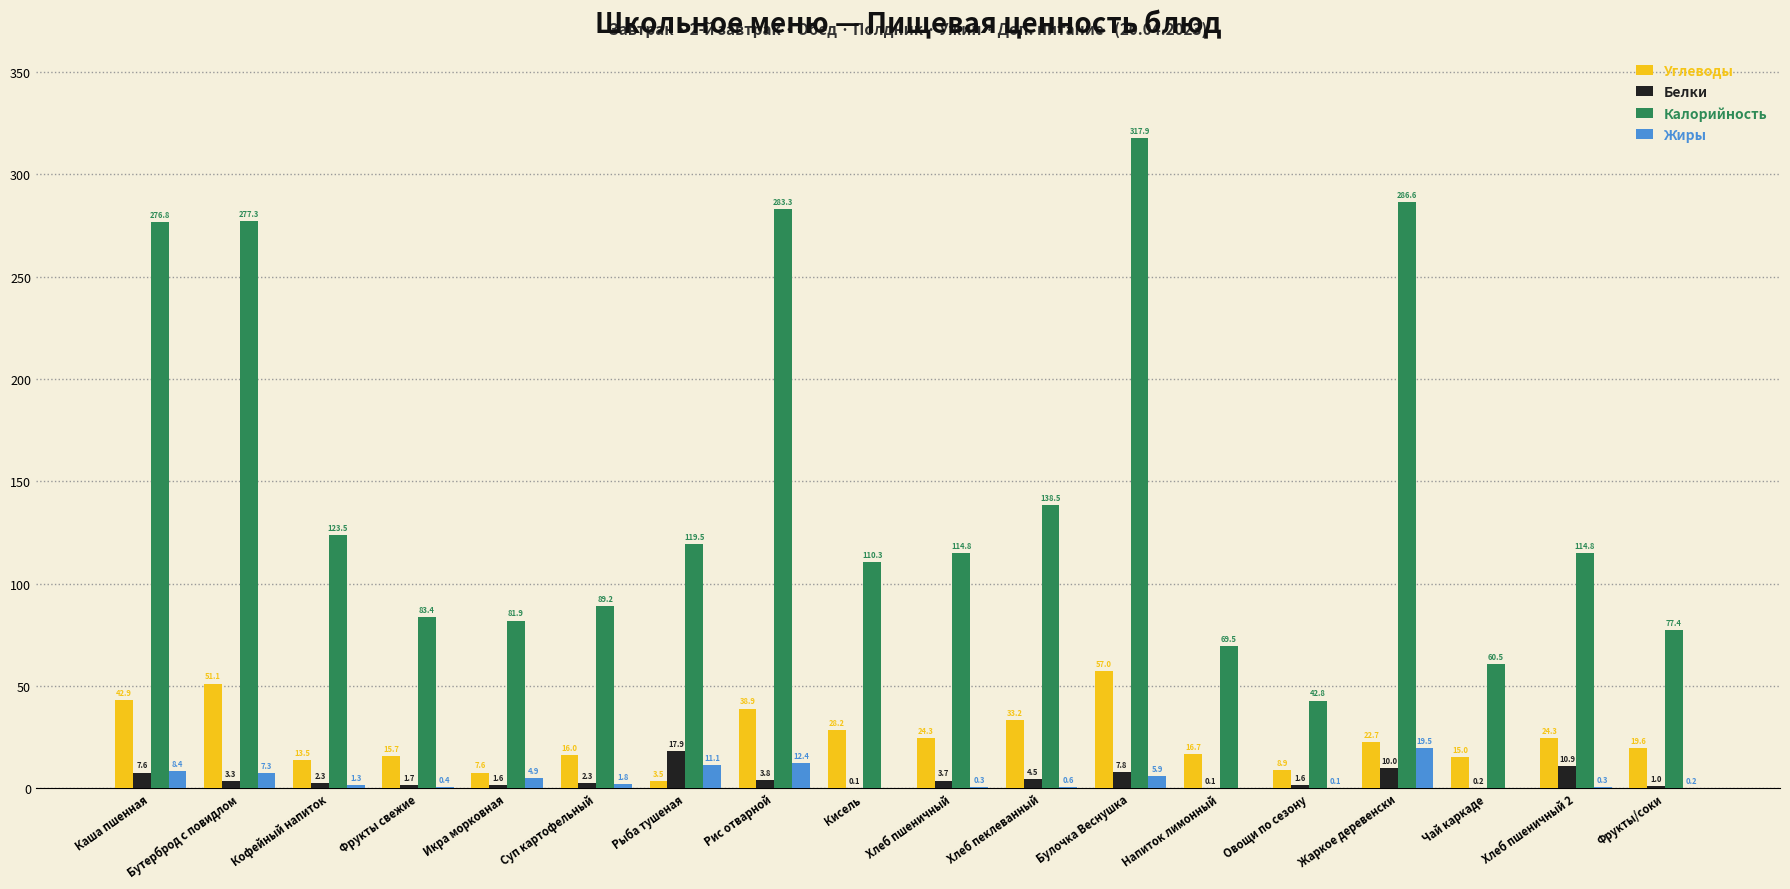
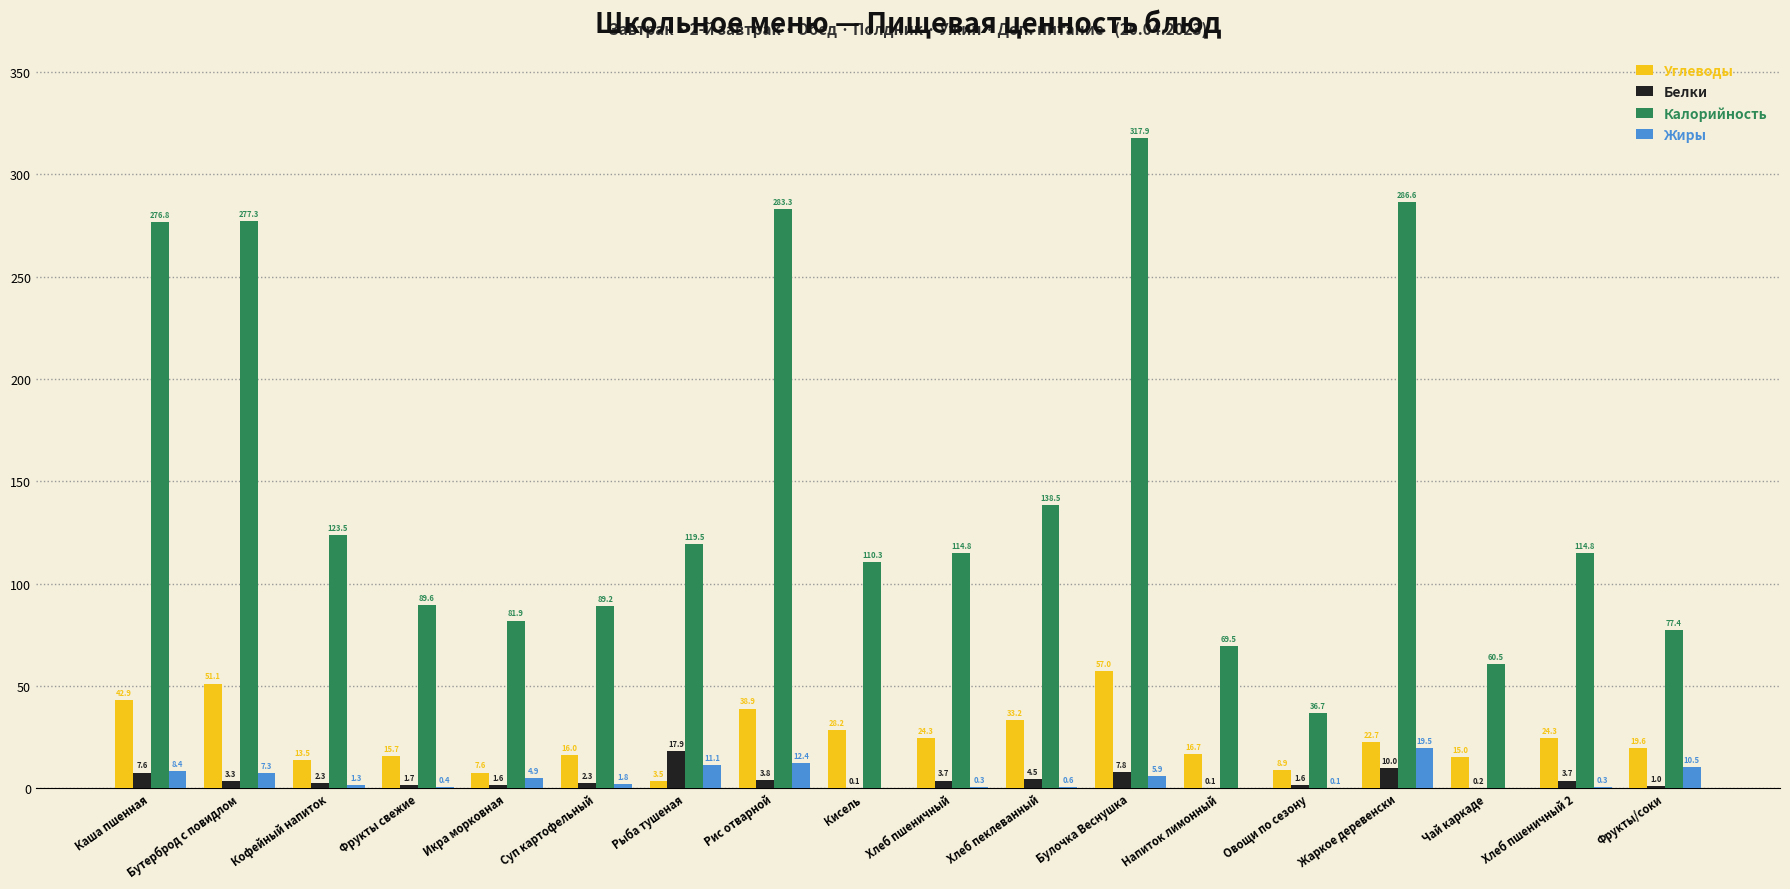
  {
    "Углеводы": {
      "Каша пшенная": 42.9,
      "Бутерброд с повидлом": 51.1,
      "Кофейный напиток": 13.5,
      "Фрукты свежие": 15.7,
      "Икра морковная": 7.6,
      "Суп картофельный": 16.0,
      "Рыба тушеная": 3.5,
      "Рис отварной": 38.9,
      "Кисель": 28.2,
      "Хлеб пшеничный": 24.3,
      "Хлеб пеклеванный": 33.2,
      "Булочка Веснушка": 57.0,
      "Напиток лимонный": 16.7,
      "Овощи по сезону": 8.9,
      "Жаркое деревенски": 22.7,
      "Чай каркаде": 15.0,
      "Хлеб пшеничный 2": 24.3,
      "Фрукты/соки": 19.6
    },
    "Белки": {
      "Каша пшенная": 7.6,
      "Бутерброд с повидлом": 3.3,
      "Кофейный напиток": 2.3,
      "Фрукты свежие": 1.7,
      "Икра морковная": 1.6,
      "Суп картофельный": 2.3,
      "Рыба тушеная": 17.9,
      "Рис отварной": 3.8,
      "Кисель": 0.1,
      "Хлеб пшеничный": 3.7,
      "Хлеб пеклеванный": 4.5,
      "Булочка Веснушка": 7.8,
      "Напиток лимонный": 0.1,
      "Овощи по сезону": 1.6,
      "Жаркое деревенски": 10.0,
      "Чай каркаде": 0.2,
-     "Хлеб пшеничный 2": 10.9,
+     "Хлеб пшеничный 2": 3.7,
      "Фрукты/соки": 1.0
    },
    "Калорийность": {
      "Каша пшенная": 276.8,
      "Бутерброд с повидлом": 277.3,
      "Кофейный напиток": 123.5,
-     "Фрукты свежие": 83.4,
+     "Фрукты свежие": 89.6,
      "Икра морковная": 81.9,
      "Суп картофельный": 89.2,
      "Рыба тушеная": 119.5,
      "Рис отварной": 283.3,
      "Кисель": 110.3,
      "Хлеб пшеничный": 114.8,
      "Хлеб пеклеванный": 138.5,
      "Булочка Веснушка": 317.9,
      "Напиток лимонный": 69.5,
-     "Овощи по сезону": 42.8,
+     "Овощи по сезону": 36.7,
      "Жаркое деревенски": 286.6,
      "Чай каркаде": 60.5,
      "Хлеб пшеничный 2": 114.8,
      "Фрукты/соки": 77.4
    },
    "Жиры": {
      "Каша пшенная": 8.4,
      "Бутерброд с повидлом": 7.3,
      "Кофейный напиток": 1.3,
      "Фрукты свежие": 0.4,
      "Икра морковная": 4.9,
      "Суп картофельный": 1.8,
      "Рыба тушеная": 11.1,
      "Рис отварной": 12.4,
      "Хлеб пшеничный": 0.3,
      "Хлеб пеклеванный": 0.6,
      "Булочка Веснушка": 5.9,
      "Овощи по сезону": 0.1,
      "Жаркое деревенски": 19.5,
      "Хлеб пшеничный 2": 0.3,
-     "Фрукты/соки": 0.2
+     "Фрукты/соки": 10.5
    }
  }
